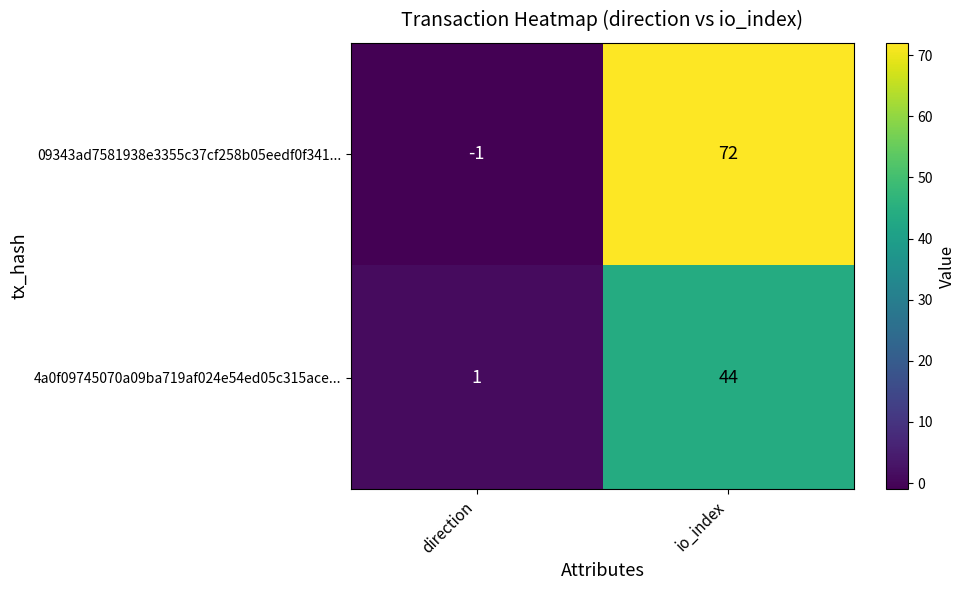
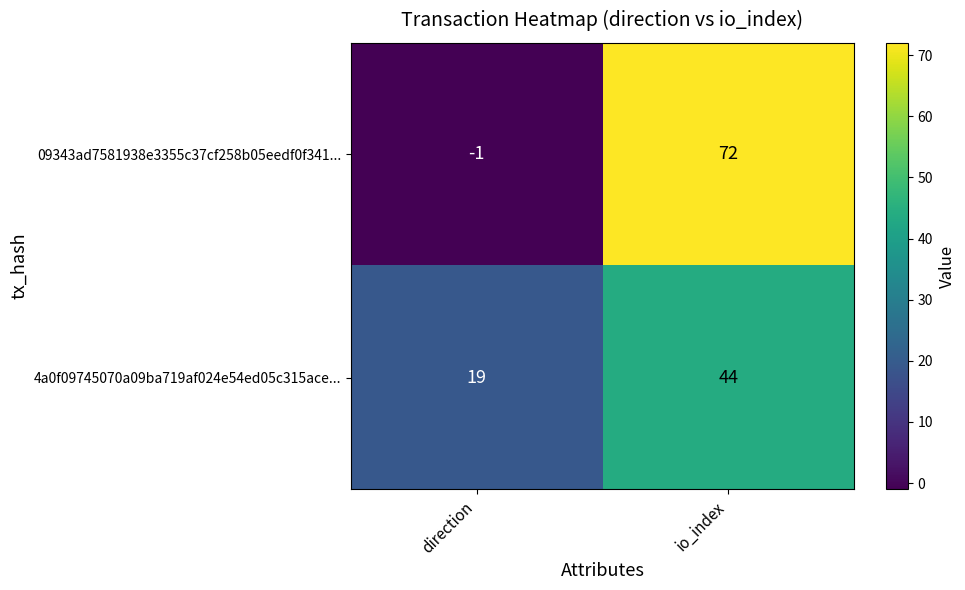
  {
    "09343ad7581938e3355c37cf258b05eedf0f341...": {
      "direction": -1,
      "io_index": 72
    },
    "4a0f09745070a09ba719af024e54ed05c315ace...": {
-     "direction": 1,
+     "direction": 19,
      "io_index": 44
    }
  }
